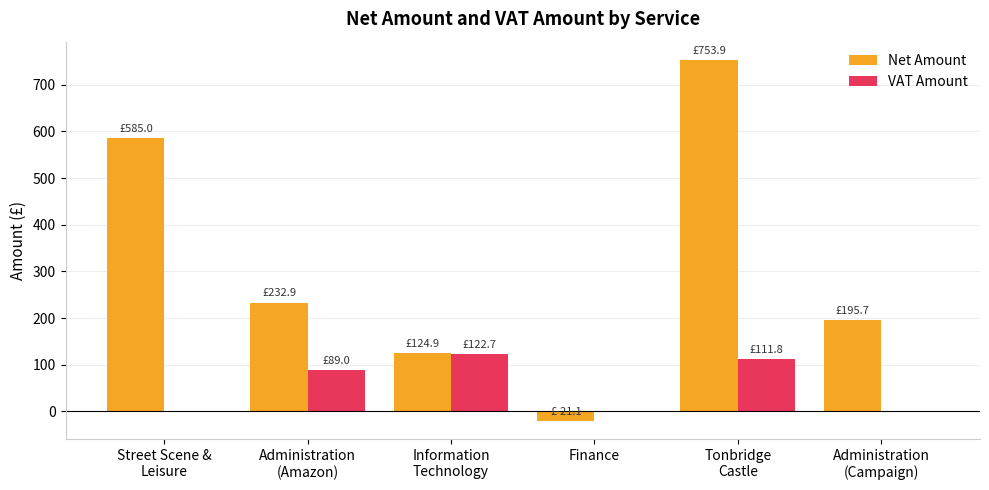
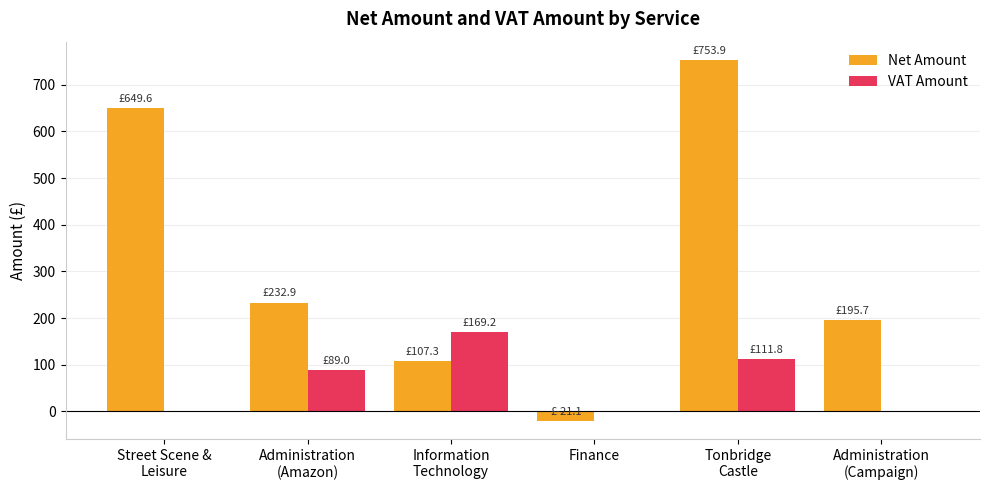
  {
    "Net Amount": {
-     "Street Scene & Leisure": "£585.0",
+     "Street Scene & Leisure": "£649.6",
      "Administration (Amazon)": "£232.9",
-     "Information Technology": "£124.9",
+     "Information Technology": "£107.3",
      "Finance": "£-21.1",
      "Tonbridge Castle": "£753.9",
      "Administration (Campaign)": "£195.7"
    },
    "VAT Amount": {
      "Administration (Amazon)": "£89.0",
-     "Information Technology": "£122.7",
+     "Information Technology": "£169.2",
      "Tonbridge Castle": "£111.8"
    }
  }
